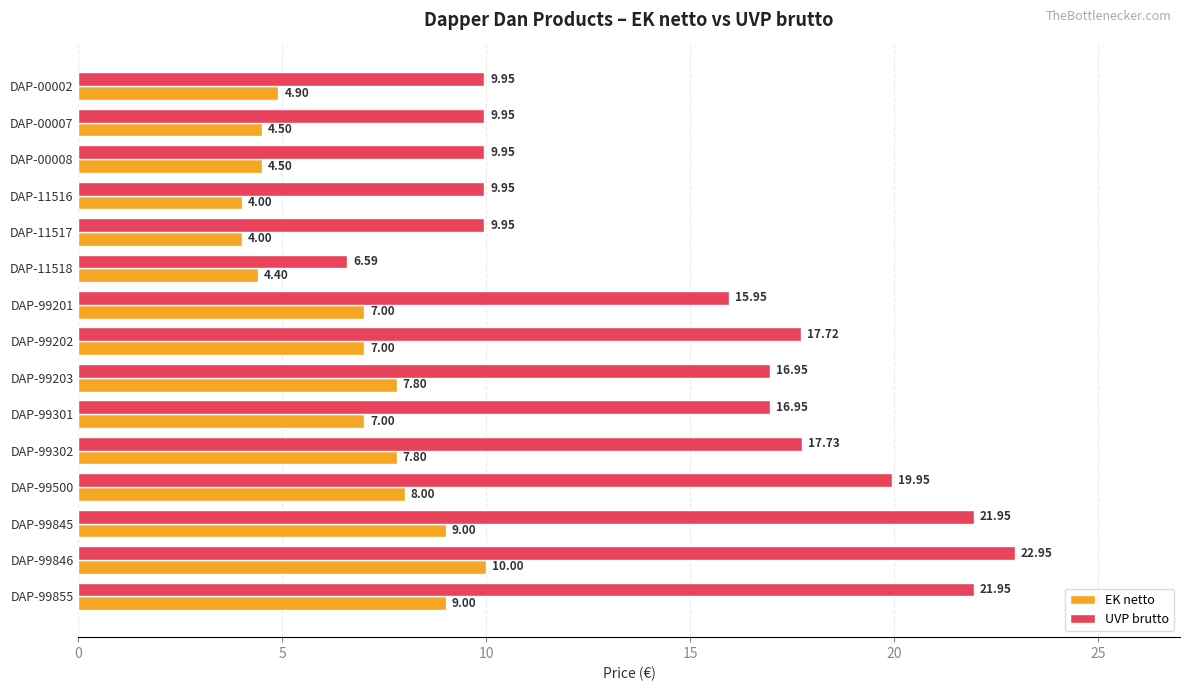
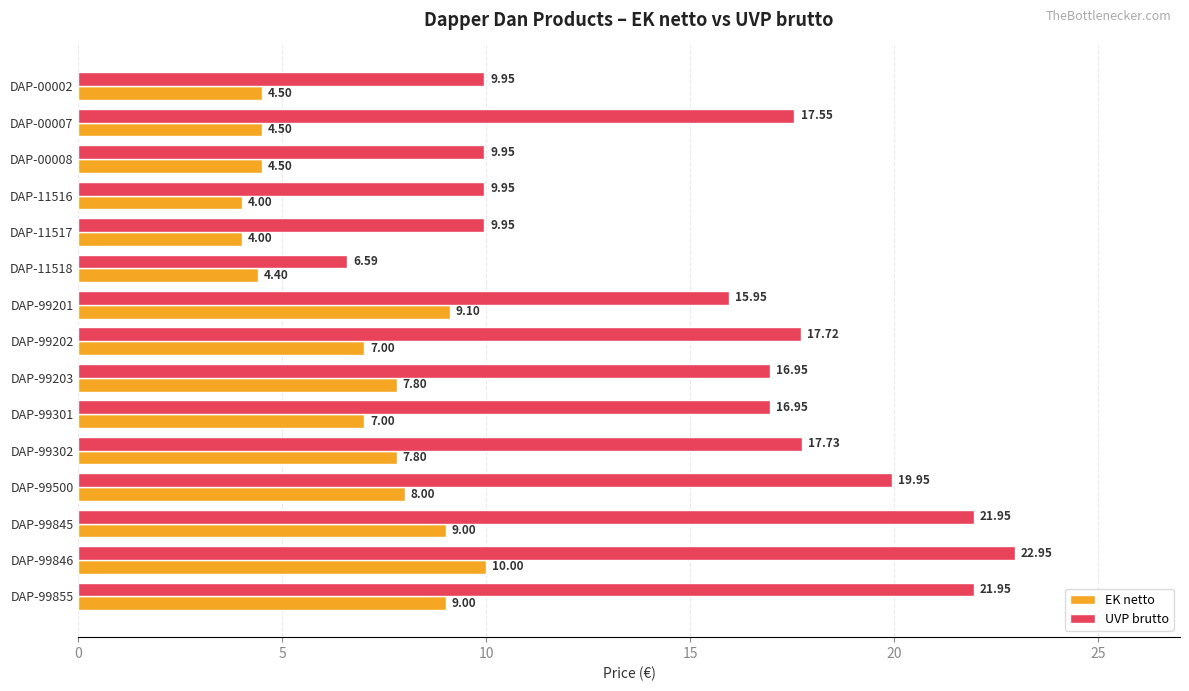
  {
    "EK netto": {
-     "DAP-00002": 4.90,
+     "DAP-00002": 4.50,
      "DAP-00007": 4.50,
      "DAP-00008": 4.50,
      "DAP-11516": 4.00,
      "DAP-11517": 4.00,
      "DAP-11518": 4.40,
-     "DAP-99201": 7.00,
+     "DAP-99201": 9.10,
      "DAP-99202": 7.00,
      "DAP-99203": 7.80,
      "DAP-99301": 7.00,
      "DAP-99302": 7.80,
      "DAP-99500": 8.00,
      "DAP-99845": 9.00,
      "DAP-99846": 10.00,
      "DAP-99855": 9.00
    },
    "UVP brutto": {
      "DAP-00002": 9.95,
-     "DAP-00007": 9.95,
+     "DAP-00007": 17.55,
      "DAP-00008": 9.95,
      "DAP-11516": 9.95,
      "DAP-11517": 9.95,
      "DAP-11518": 6.59,
      "DAP-99201": 15.95,
      "DAP-99202": 17.72,
      "DAP-99203": 16.95,
      "DAP-99301": 16.95,
      "DAP-99302": 17.73,
      "DAP-99500": 19.95,
      "DAP-99845": 21.95,
      "DAP-99846": 22.95,
      "DAP-99855": 21.95
    }
  }
